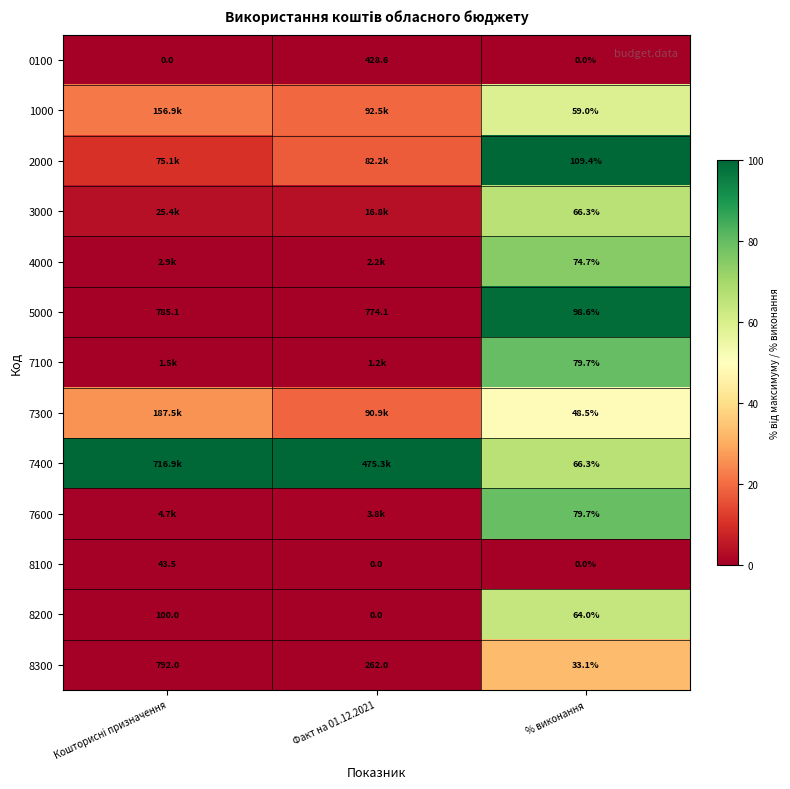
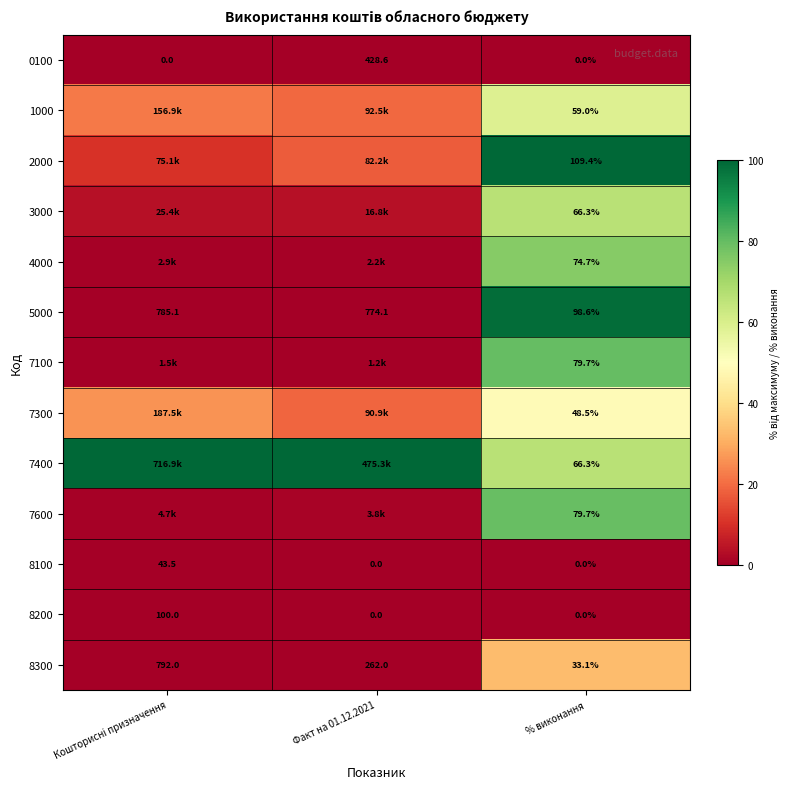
  {
    "0100": {
      "Кошторисні призначення": "0.0",
      "Факт на 01.12.2021": "428.6"
    },
    "1000": {
      "Кошторисні призначення": "156.9k",
      "Факт на 01.12.2021": "92.5k",
      "% виконання": "59.0%"
    },
    "2000": {
      "Кошторисні призначення": "75.1k",
      "Факт на 01.12.2021": "82.2k",
      "% виконання": "109.4%"
    },
    "3000": {
      "Кошторисні призначення": "25.4k",
      "Факт на 01.12.2021": "16.8k",
      "% виконання": "66.3%"
    },
    "4000": {
      "Кошторисні призначення": "2.9k",
      "Факт на 01.12.2021": "2.2k",
      "% виконання": "74.7%"
    },
    "5000": {
      "Кошторисні призначення": "785.1",
      "Факт на 01.12.2021": "774.1",
      "% виконання": "98.6%"
    },
    "7100": {
      "Кошторисні призначення": "1.5k",
      "Факт на 01.12.2021": "1.2k",
      "% виконання": "79.7%"
    },
    "7300": {
      "Кошторисні призначення": "187.5k",
      "Факт на 01.12.2021": "90.9k",
      "% виконання": "48.5%"
    },
    "7400": {
      "Кошторисні призначення": "716.9k",
      "Факт на 01.12.2021": "475.3k",
      "% виконання": "66.3%"
    },
    "7600": {
      "Кошторисні призначення": "4.7k",
      "Факт на 01.12.2021": "3.8k",
      "% виконання": "79.7%"
    },
    "8100": {
      "Кошторисні призначення": "43.5",
      "Факт на 01.12.2021": "0.0",
      "% виконання": "0.0%"
    },
    "8200": {
      "Кошторисні призначення": "100.0",
      "Факт на 01.12.2021": "0.0",
-     "% виконання": "64.0%"
+     "% виконання": "0.0%"
    },
    "8300": {
      "Кошторисні призначення": "792.0",
      "Факт на 01.12.2021": "262.0",
      "% виконання": "33.1%"
    }
  }
